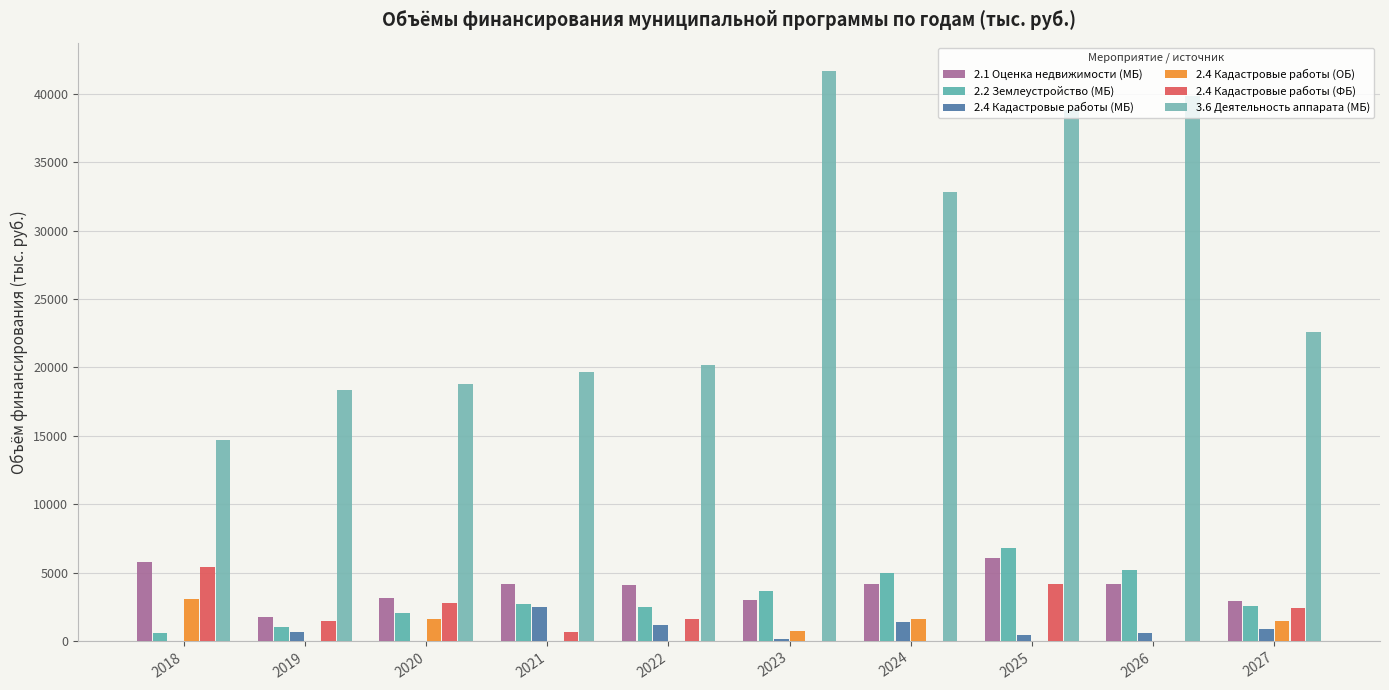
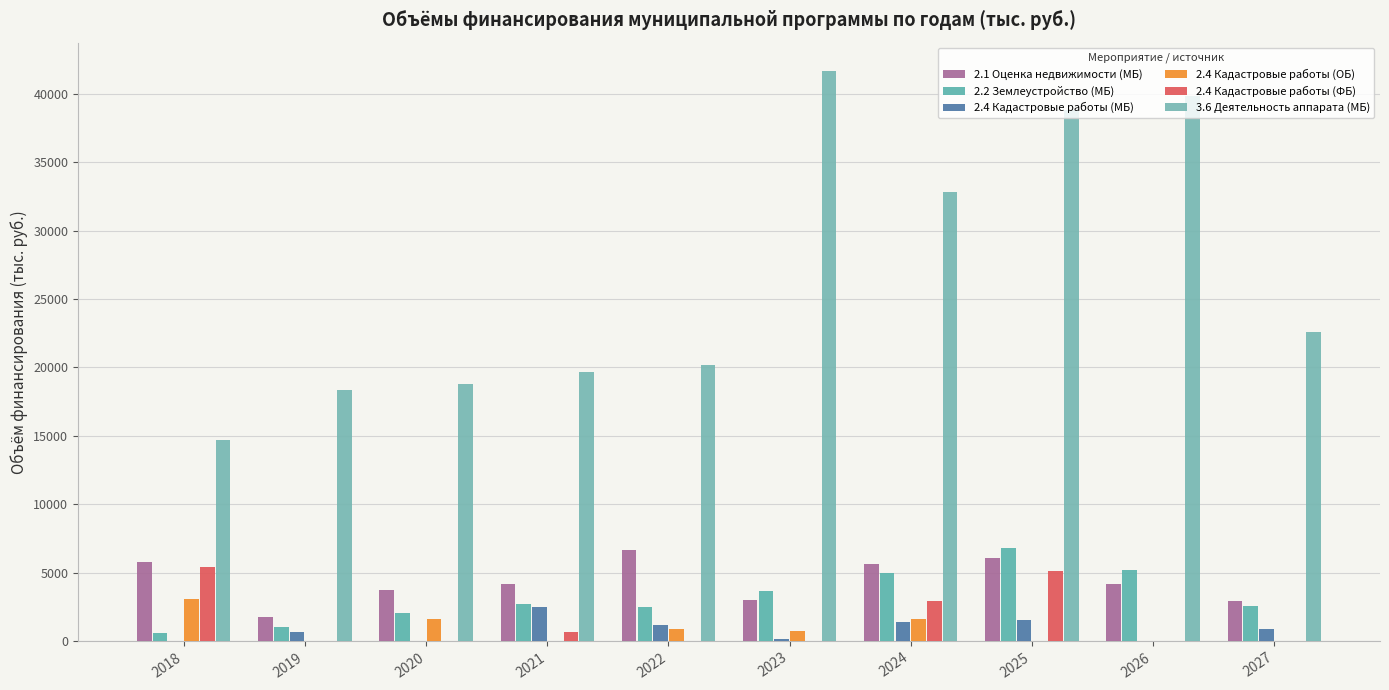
  {
    "2.1 Оценка недвижимости (МБ)": {
      "2018": 5800,
      "2019": 1700,
-     "2020": 3100,
+     "2020": 3800,
      "2021": 4200,
-     "2022": 4100,
+     "2022": 6700,
      "2023": 3000,
-     "2024": 4200,
+     "2024": 5700,
      "2025": 6100,
      "2026": 4100,
      "2027": 2900
    },
    "2.4 Кадастровые работы (МБ)": {
      "2018": 0,
      "2019": 700,
      "2020": 0,
      "2021": 2500,
      "2022": 1200,
      "2024": 1400,
-     "2025": 500,
-     "2026": 600,
+     "2025": 1500,
+     "2026": 0,
      "2027": 900
    },
    "2.4 Кадастровые работы (ОБ)": {
      "2018": 3000,
      "2019": 0,
      "2020": 1600,
      "2021": 0,
-     "2022": 0,
+     "2022": 900,
      "2023": 700,
      "2024": 1600,
      "2025": 0,
      "2026": 0,
-     "2027": 1500
+     "2027": 0
    },
    "2.4 Кадастровые работы (ФБ)": {
      "2018": 5400,
-     "2019": 1500,
-     "2020": 2800,
+     "2019": 0,
+     "2020": 0,
      "2021": 700,
-     "2022": 1600,
+     "2022": 0,
      "2023": 0,
-     "2024": 0,
-     "2025": 4200,
+     "2024": 2900,
+     "2025": 5100,
      "2026": 0,
-     "2027": 2400
+     "2027": 0
    }
  }
